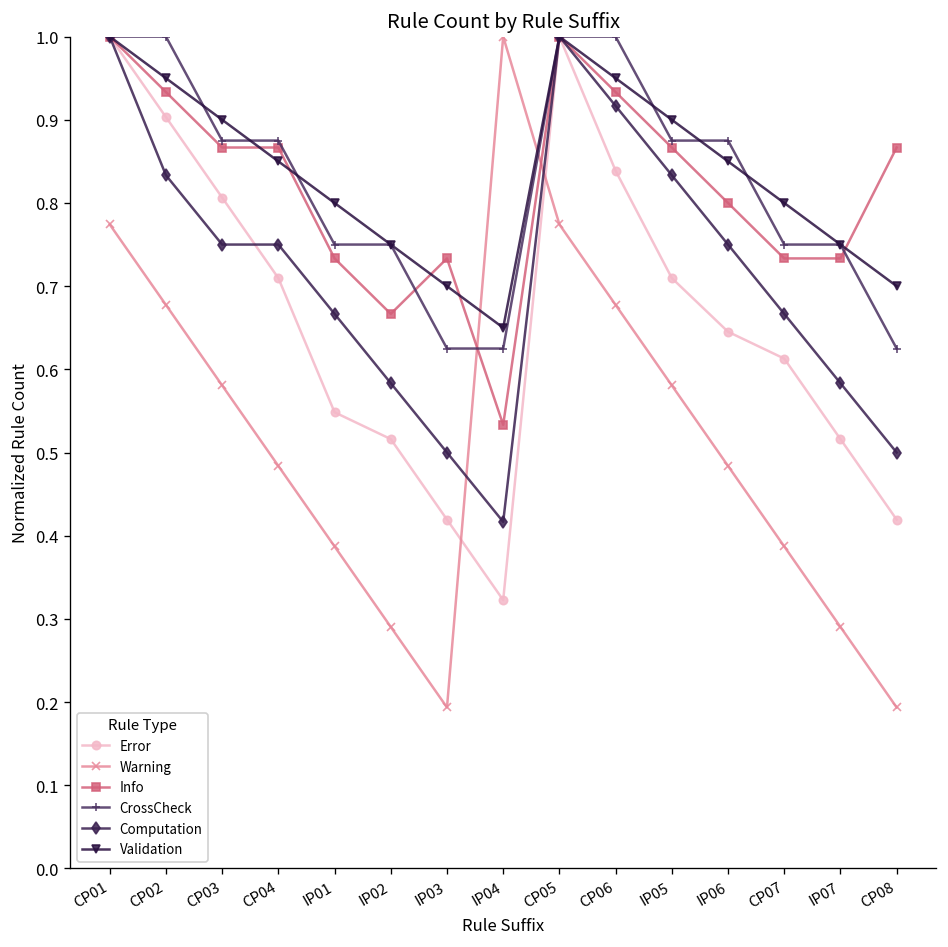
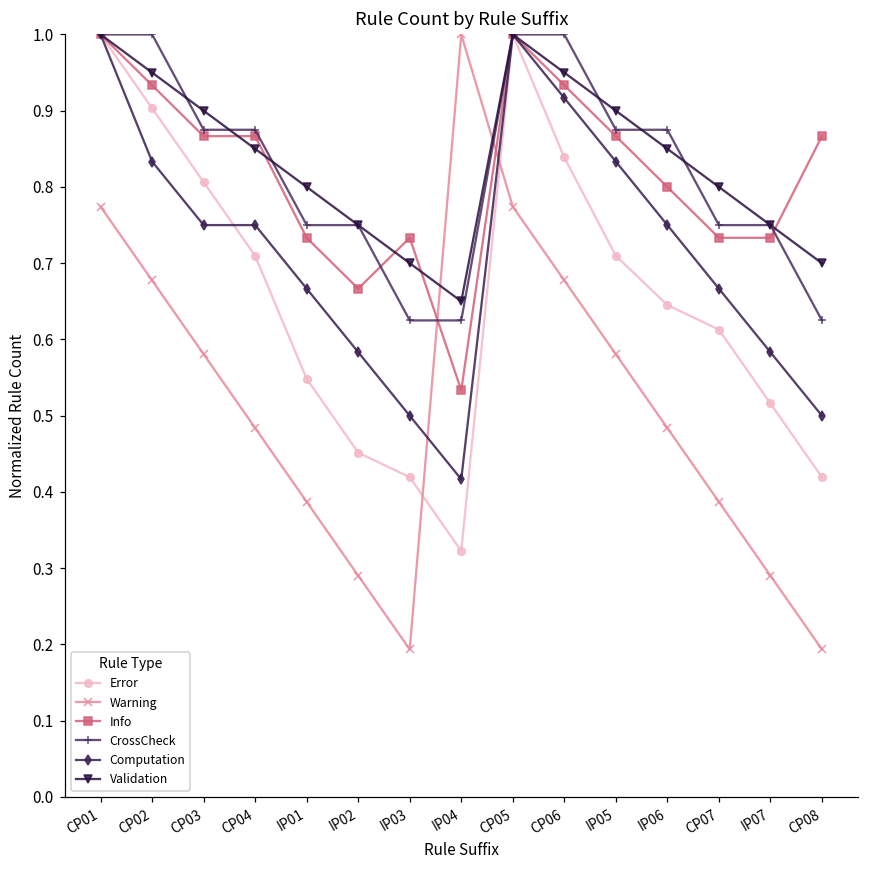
  {
    "Error": {
      "CP02": 0.90,
      "CP03": 0.81,
      "CP04": 0.71,
      "IP01": 0.55,
-     "IP02": 0.52,
+     "IP02": 0.45,
      "IP03": 0.42,
      "IP04": 0.32,
      "CP06": 0.84,
      "IP05": 0.71,
      "IP06": 0.65,
      "CP07": 0.61,
      "IP07": 0.52,
      "CP08": 0.42
    }
  }
